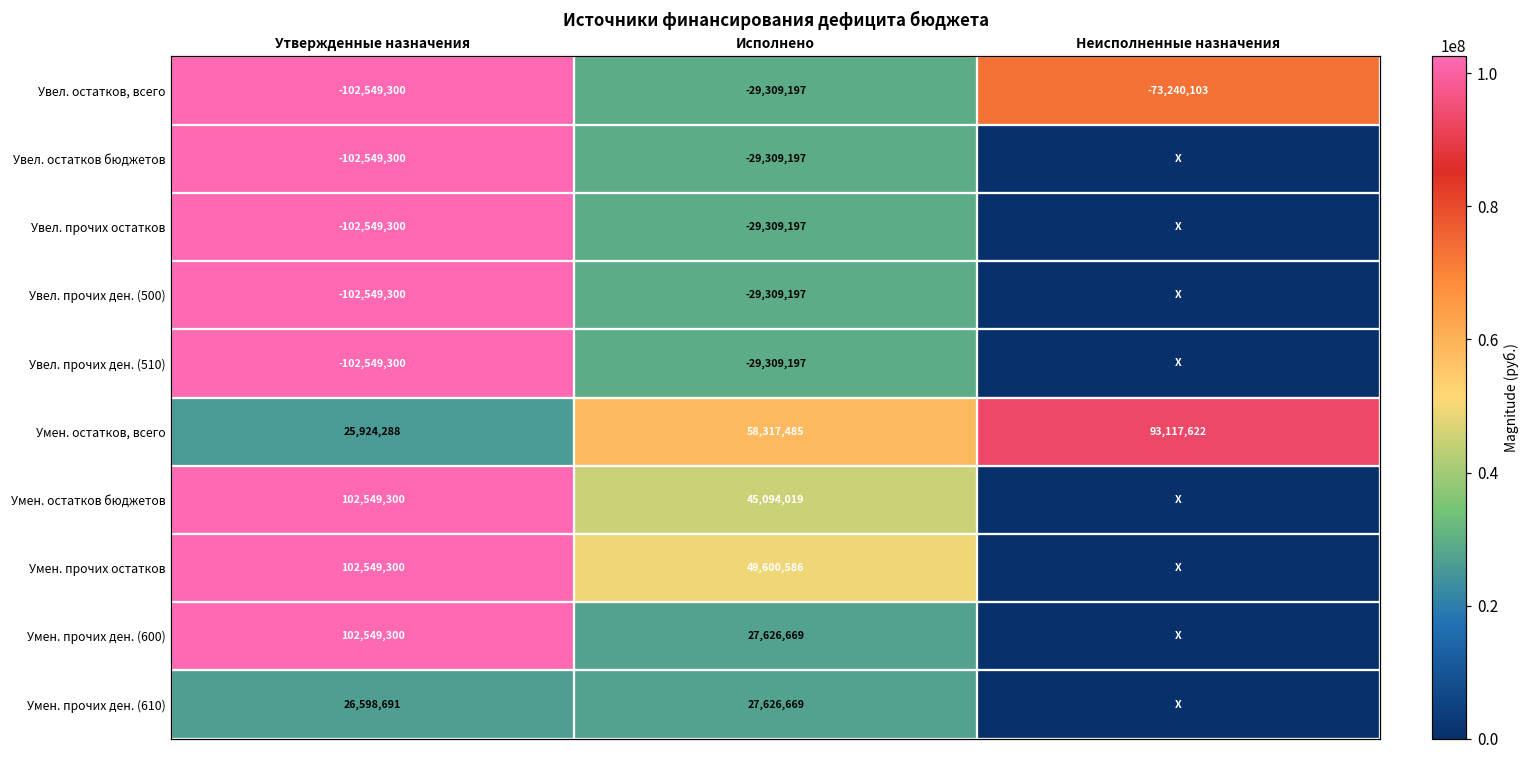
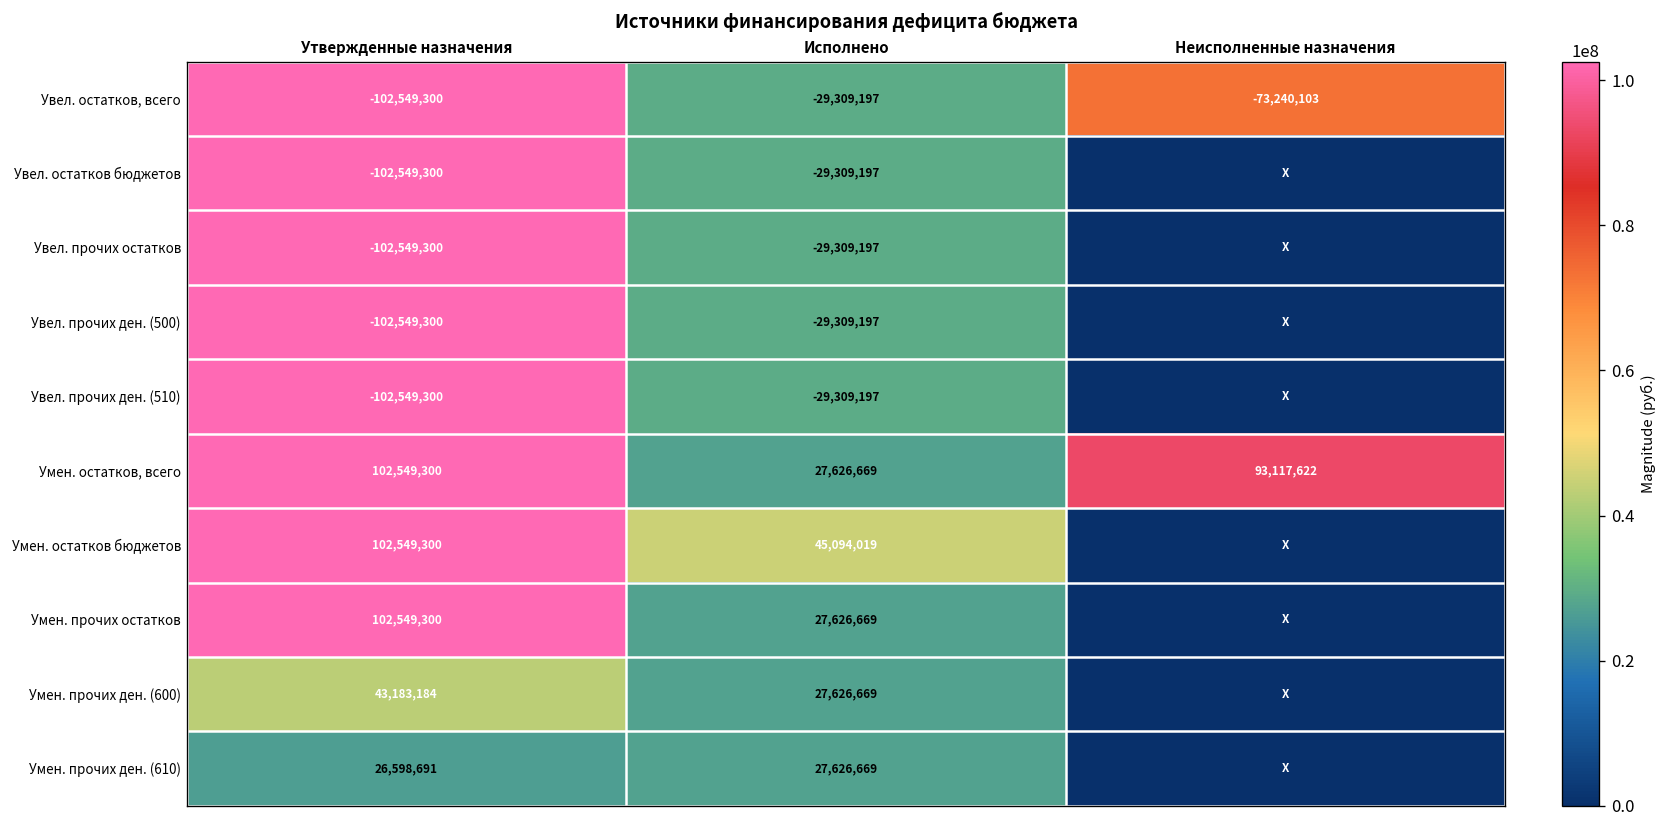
  {
    "Увел. остатков, всего": {
      "Утвержденные назначения": "-102,549,300",
      "Исполнено": "-29,309,197",
      "Неисполненные назначения": "-73,240,103"
    },
    "Увел. остатков бюджетов": {
      "Утвержденные назначения": "-102,549,300",
      "Исполнено": "-29,309,197"
    },
    "Увел. прочих остатков": {
      "Утвержденные назначения": "-102,549,300",
      "Исполнено": "-29,309,197"
    },
    "Увел. прочих ден. (500)": {
      "Утвержденные назначения": "-102,549,300",
      "Исполнено": "-29,309,197"
    },
    "Увел. прочих ден. (510)": {
      "Утвержденные назначения": "-102,549,300",
      "Исполнено": "-29,309,197"
    },
    "Умен. остатков, всего": {
-     "Утвержденные назначения": "25,924,288",
-     "Исполнено": "58,317,485",
+     "Утвержденные назначения": "102,549,300",
+     "Исполнено": "27,626,669",
      "Неисполненные назначения": "93,117,622"
    },
    "Умен. остатков бюджетов": {
      "Утвержденные назначения": "102,549,300",
      "Исполнено": "45,094,019"
    },
    "Умен. прочих остатков": {
      "Утвержденные назначения": "102,549,300",
-     "Исполнено": "49,600,586"
+     "Исполнено": "27,626,669"
    },
    "Умен. прочих ден. (600)": {
-     "Утвержденные назначения": "102,549,300",
+     "Утвержденные назначения": "43,183,184",
      "Исполнено": "27,626,669"
    },
    "Умен. прочих ден. (610)": {
      "Утвержденные назначения": "26,598,691",
      "Исполнено": "27,626,669"
    }
  }
